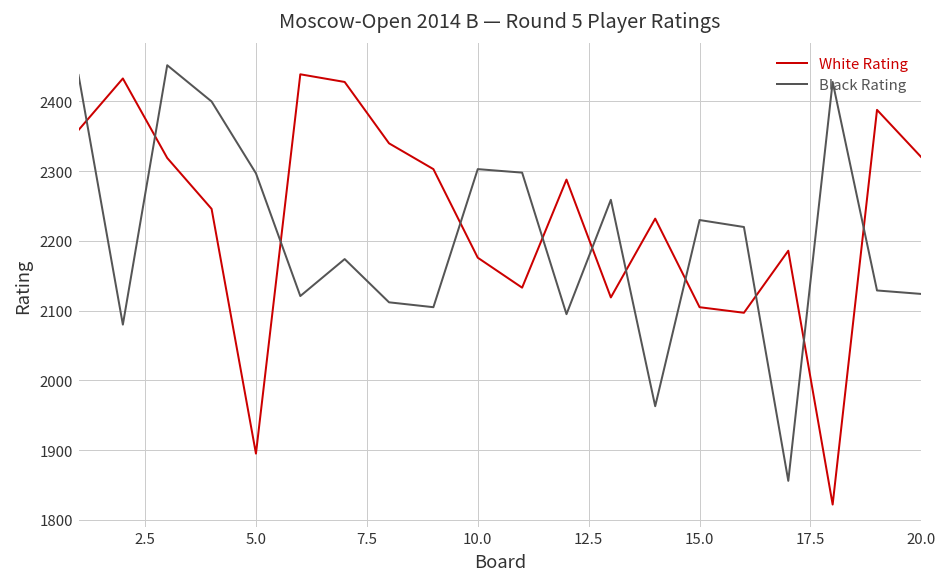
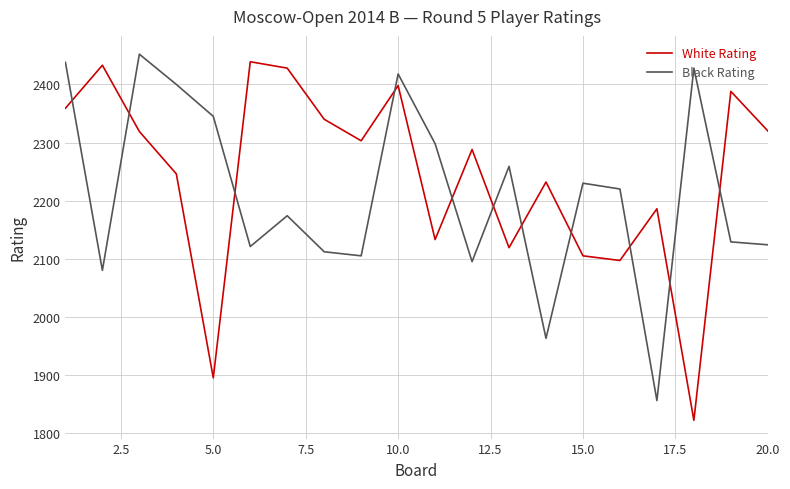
  {
    "White Rating": {
      "5.0": 1900,
-     "10.0": 2180,
+     "10.0": 2400,
      "15.0": 2110,
      "20.0": 2320
    },
    "Black Rating": {
-     "5.0": 2300,
-     "10.0": 2300,
+     "5.0": 2350,
+     "10.0": 2420,
      "15.0": 2230,
      "20.0": 2120
    }
  }
